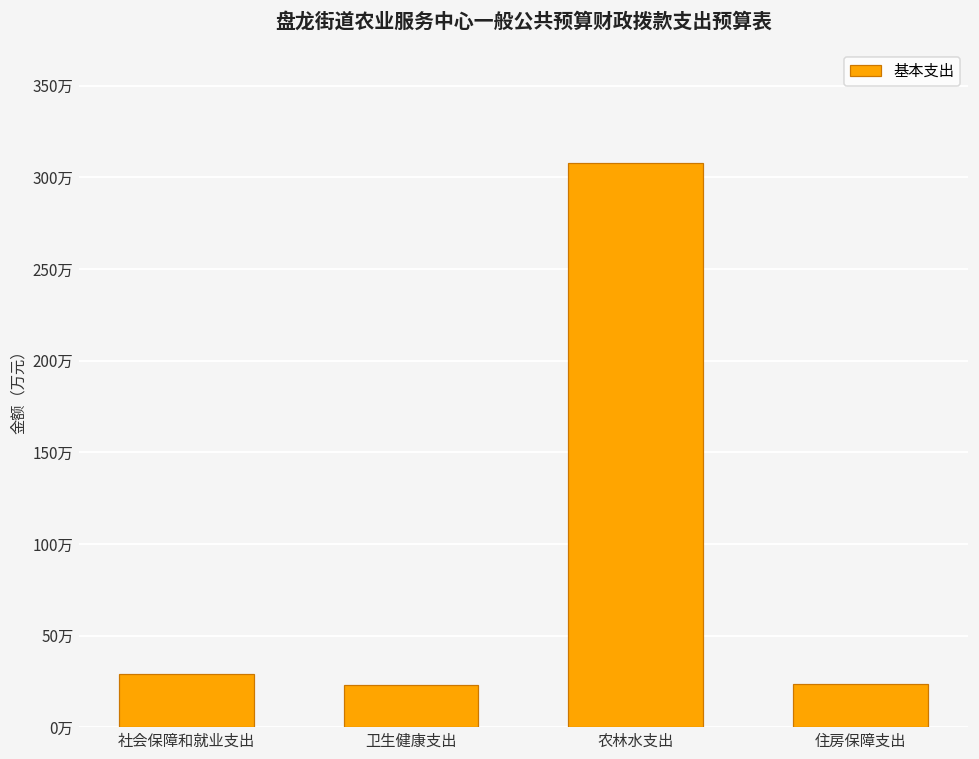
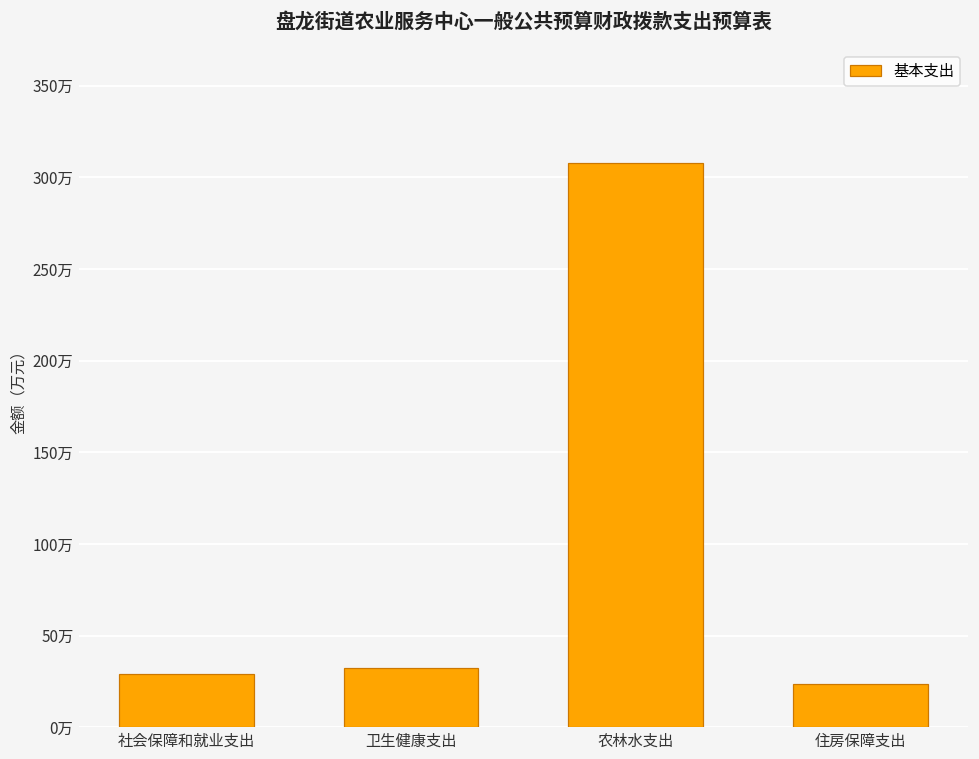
  {
    "社会保障和就业支出": "29万",
-   "卫生健康支出": "23万",
+   "卫生健康支出": "32万",
    "农林水支出": "308万",
    "住房保障支出": "24万"
  }
